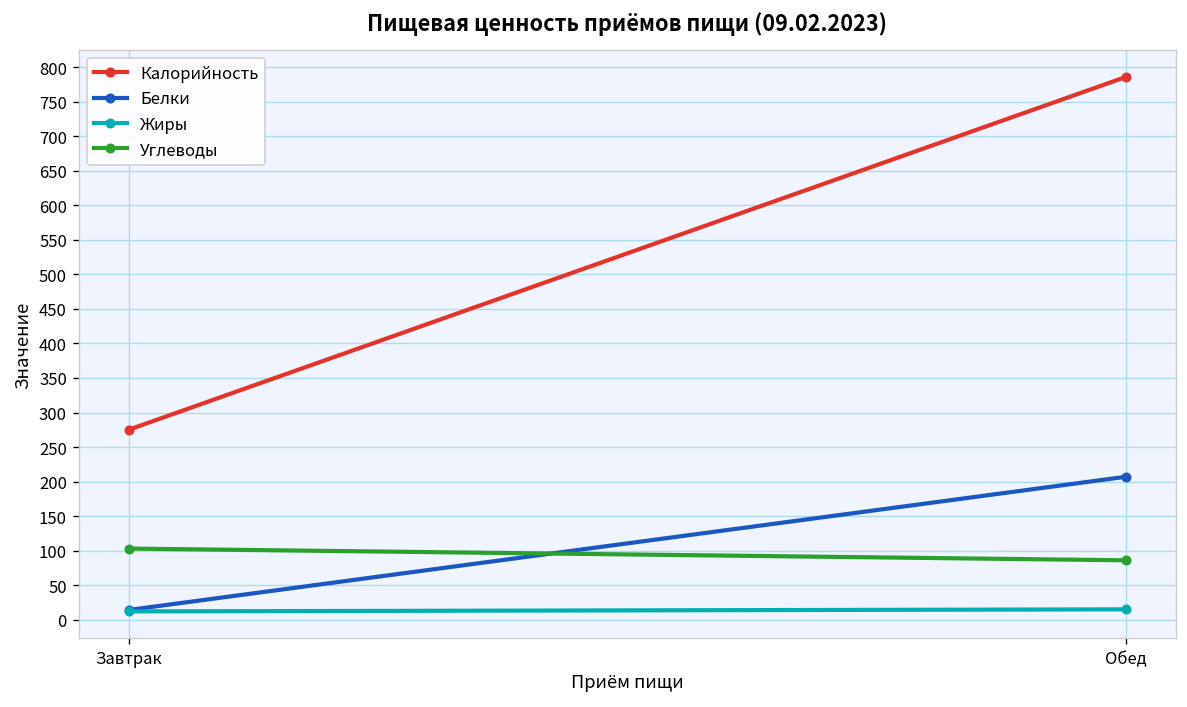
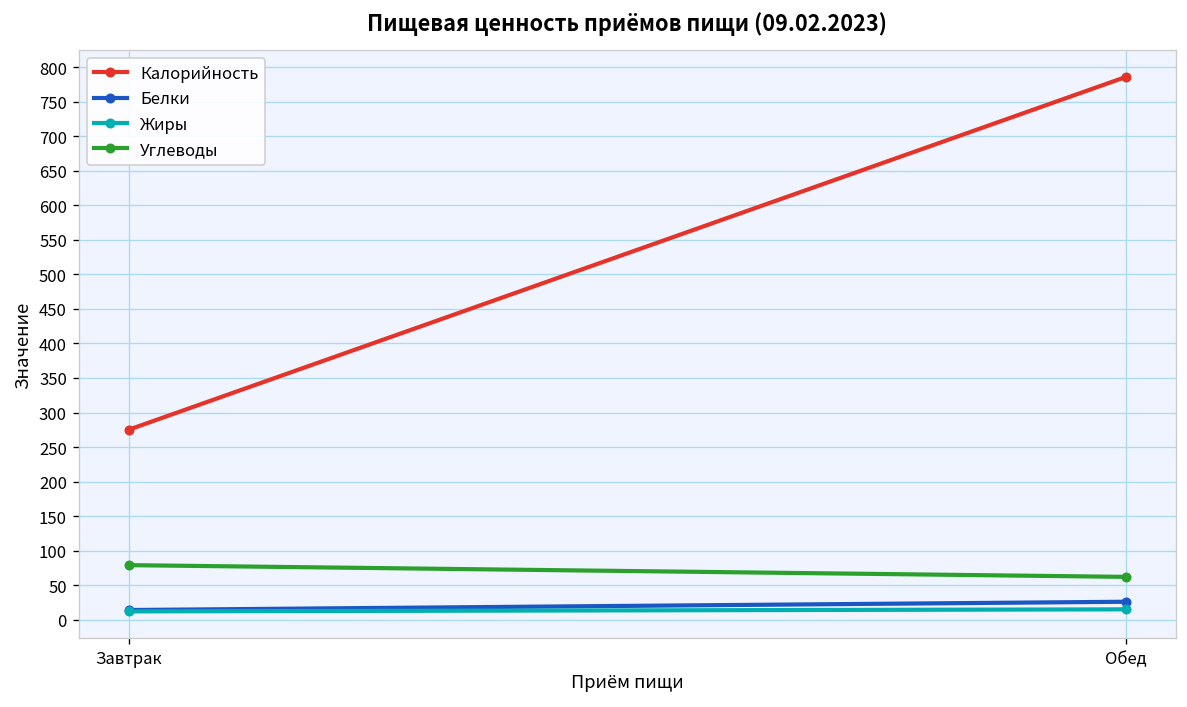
  {
    "Калорийность": {
      "Завтрак": 280,
      "Обед": 790
    },
    "Белки": {
-     "Обед": 210
+     "Обед": 30
    },
    "Жиры": {
      "Обед": 20
    },
    "Углеводы": {
-     "Завтрак": 100,
-     "Обед": 90
+     "Завтрак": 80,
+     "Обед": 60
    }
  }
